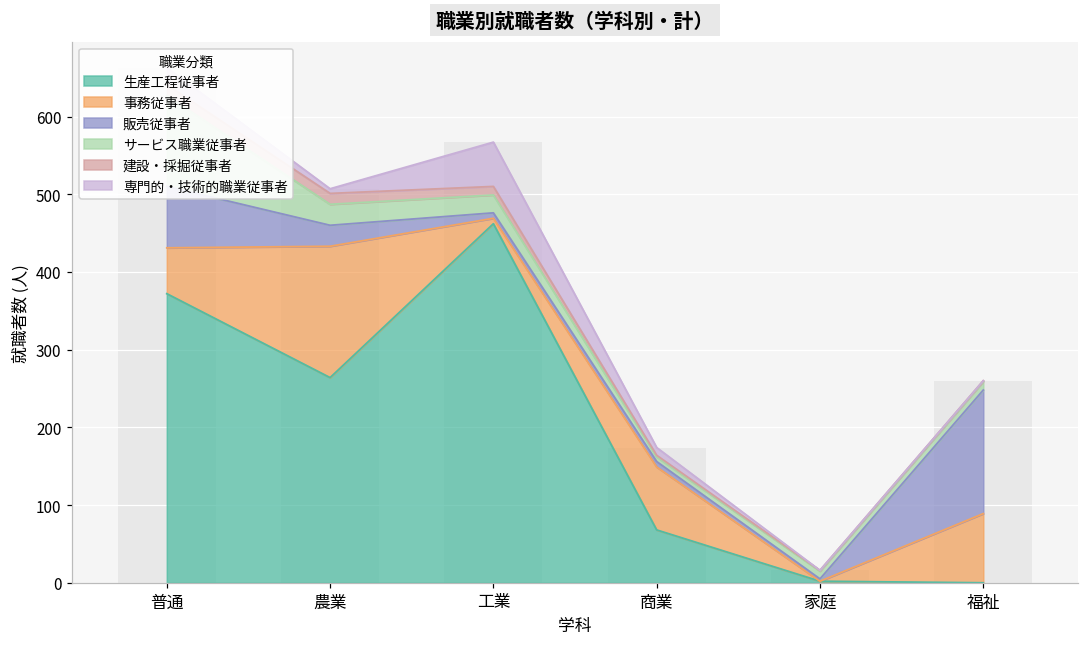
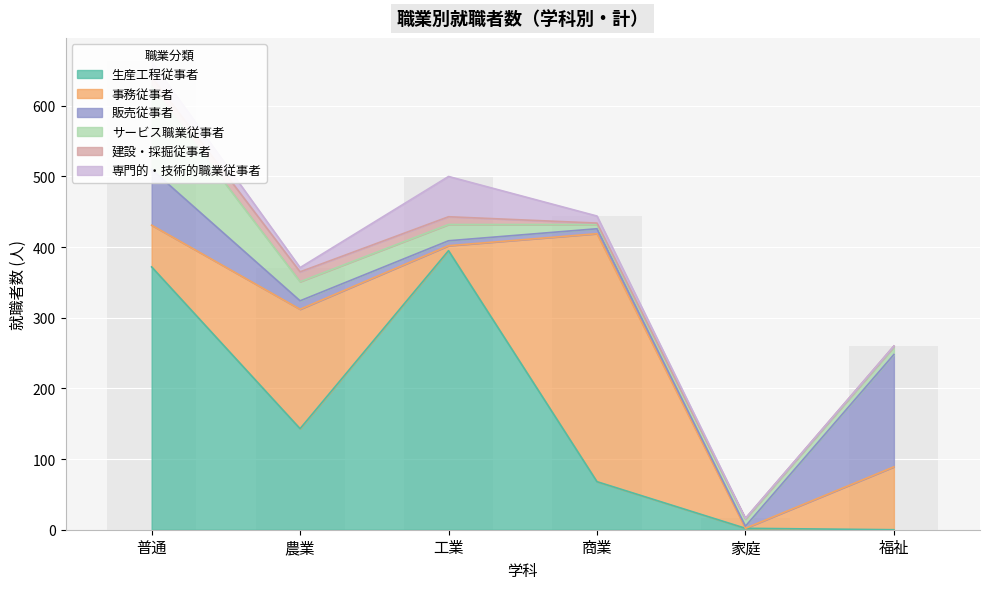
  {
    "生産工程従事者": {
      "普通": 370,
-     "農業": 260,
-     "工業": 460,
+     "農業": 140,
+     "工業": 400,
      "商業": 70,
      "福祉": 0
    },
    "事務従事者": {
      "普通": 60,
      "農業": 170,
      "工業": 10,
-     "商業": 80,
+     "商業": 350,
      "福祉": 90
    },
    "販売従事者": {
-     "農業": 30,
+     "農業": 10,
      "工業": 10,
      "商業": 10,
      "福祉": 160
    }
  }
